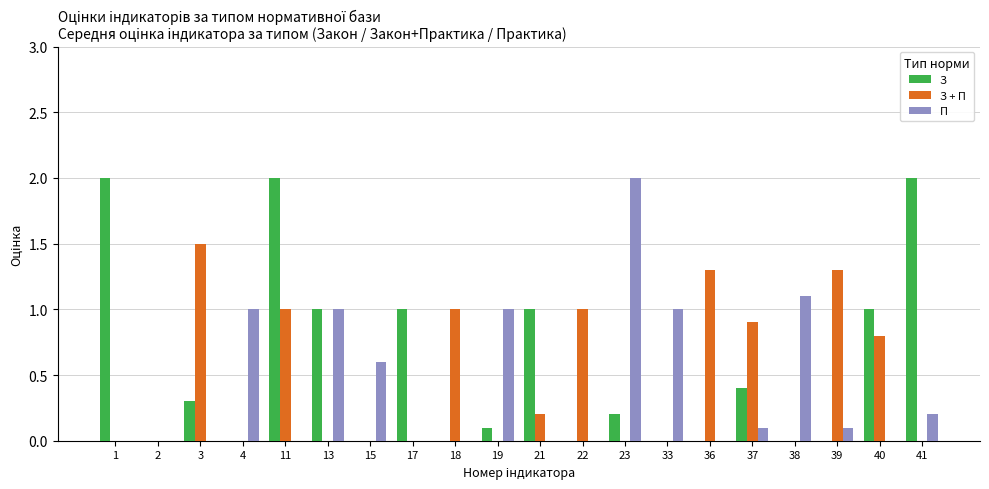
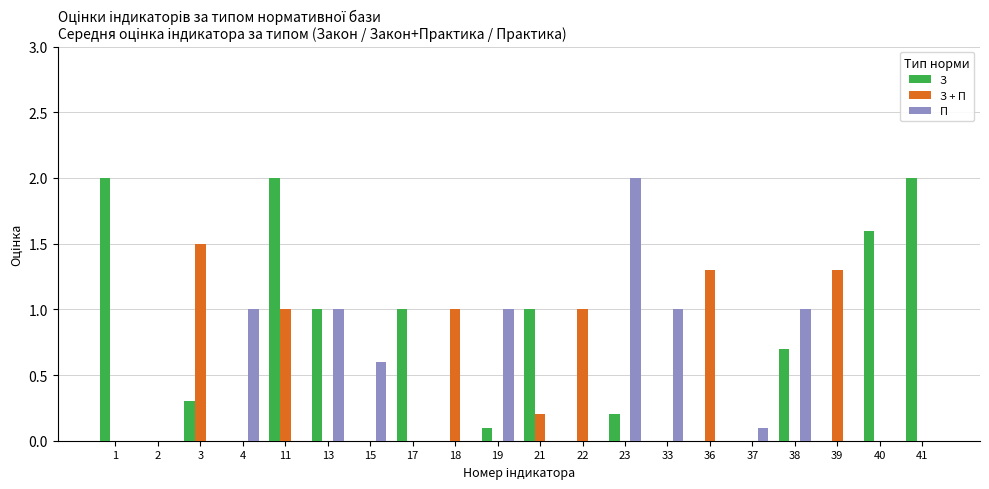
  {
    "З": {
      "1": 2.0,
      "2": 0.0,
      "3": 0.3,
      "4": 0.0,
      "11": 2.0,
      "13": 1.0,
      "15": 0.0,
      "17": 1.0,
      "18": 0.0,
      "19": 0.1,
      "21": 1.0,
      "22": 0.0,
      "23": 0.2,
      "33": 0.0,
      "36": 0.0,
-     "37": 0.4,
-     "38": 0.0,
+     "37": 0.0,
+     "38": 0.7,
      "39": 0.0,
-     "40": 1.0,
+     "40": 1.6,
      "41": 2.0
    },
    "З + П": {
      "1": 0.0,
      "2": 0.0,
      "3": 1.5,
      "4": 0.0,
      "11": 1.0,
      "13": 0.0,
      "15": 0.0,
      "17": 0.0,
      "18": 1.0,
      "19": 0.0,
      "21": 0.2,
      "22": 1.0,
      "23": 0.0,
      "33": 0.0,
      "36": 1.3,
-     "37": 0.9,
+     "37": 0.0,
      "38": 0.0,
      "39": 1.3,
-     "40": 0.8,
+     "40": 0.0,
      "41": 0.0
    },
    "П": {
      "1": 0.0,
      "2": 0.0,
      "3": 0.0,
      "4": 1.0,
      "11": 0.0,
      "13": 1.0,
      "15": 0.6,
      "17": 0.0,
      "18": 0.0,
      "19": 1.0,
      "21": 0.0,
      "22": 0.0,
      "23": 2.0,
      "33": 1.0,
      "36": 0.0,
      "37": 0.1,
-     "38": 1.1,
-     "39": 0.1,
+     "38": 1.0,
+     "39": 0.0,
      "40": 0.0,
-     "41": 0.2
+     "41": 0.0
    }
  }
